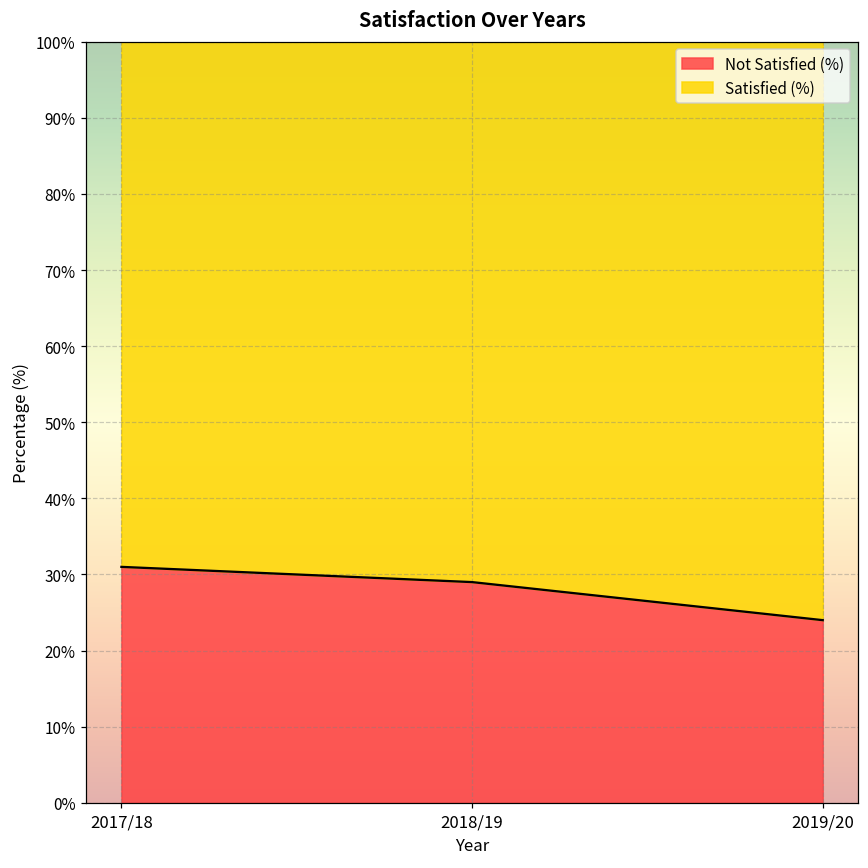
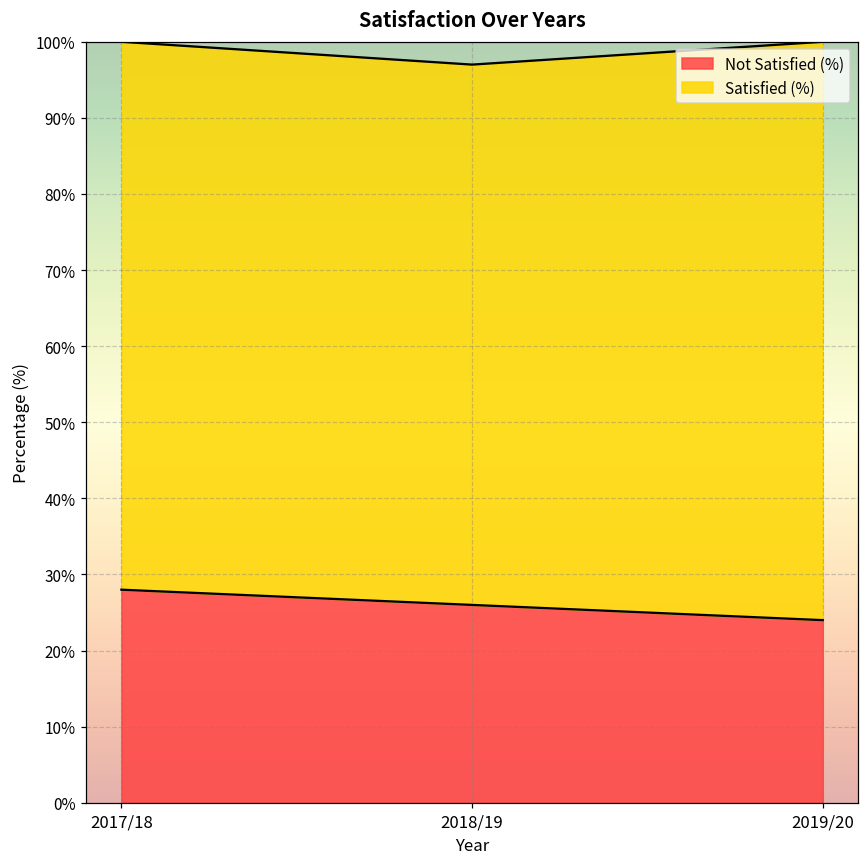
  {
    "Not Satisfied (%)": {
-     "2017/18": "31%",
-     "2018/19": "29%",
+     "2017/18": "28%",
+     "2018/19": "26%",
      "2019/20": "24%"
    },
    "Satisfied (%)": {
      "2018/19": "71%",
      "2019/20": "76%"
    }
  }
